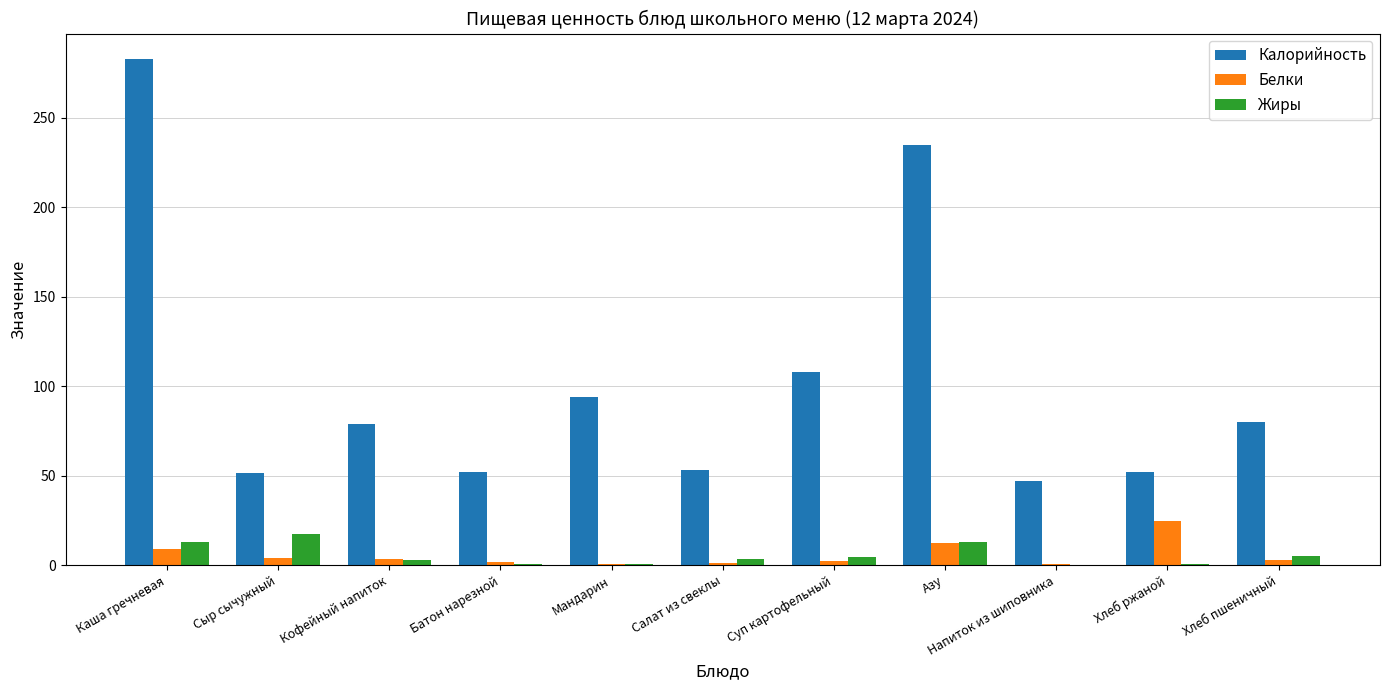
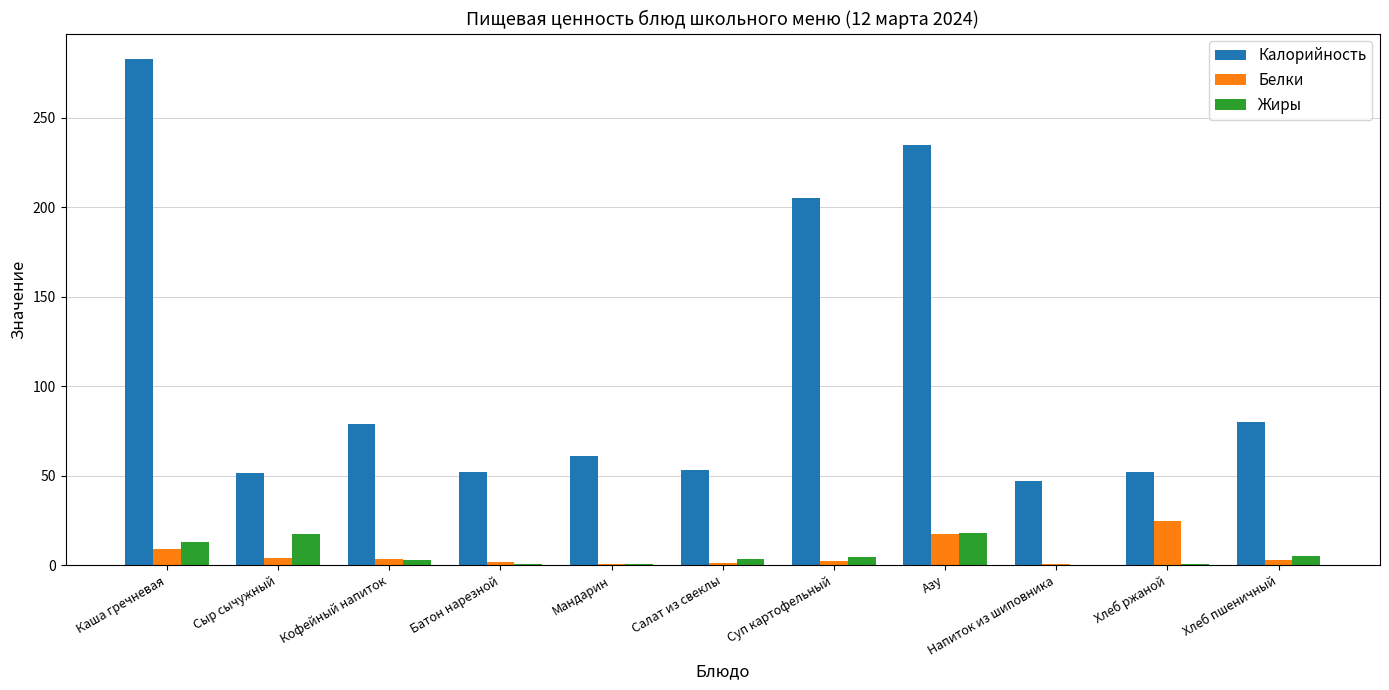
  {
    "Калорийность": {
      "Каша гречневая": 283,
      "Сыр сычужный": 52,
      "Кофейный напиток": 79,
      "Батон нарезной": 52,
-     "Мандарин": 94,
+     "Мандарин": 61,
      "Салат из свеклы": 53,
-     "Суп картофельный": 108,
+     "Суп картофельный": 205,
      "Азу": 235,
      "Напиток из шиповника": 47,
      "Хлеб ржаной": 52,
      "Хлеб пшеничный": 80
    },
    "Белки": {
      "Каша гречневая": 9,
      "Сыр сычужный": 4,
      "Кофейный напиток": 3,
      "Батон нарезной": 2,
      "Суп картофельный": 2,
-     "Азу": 13,
+     "Азу": 17,
      "Хлеб ржаной": 25,
      "Хлеб пшеничный": 3
    },
    "Жиры": {
      "Каша гречневая": 13,
      "Сыр сычужный": 17,
      "Кофейный напиток": 3,
      "Салат из свеклы": 3,
      "Суп картофельный": 4,
-     "Азу": 13,
+     "Азу": 18,
      "Напиток из шиповника": 0,
      "Хлеб пшеничный": 5
    }
  }
